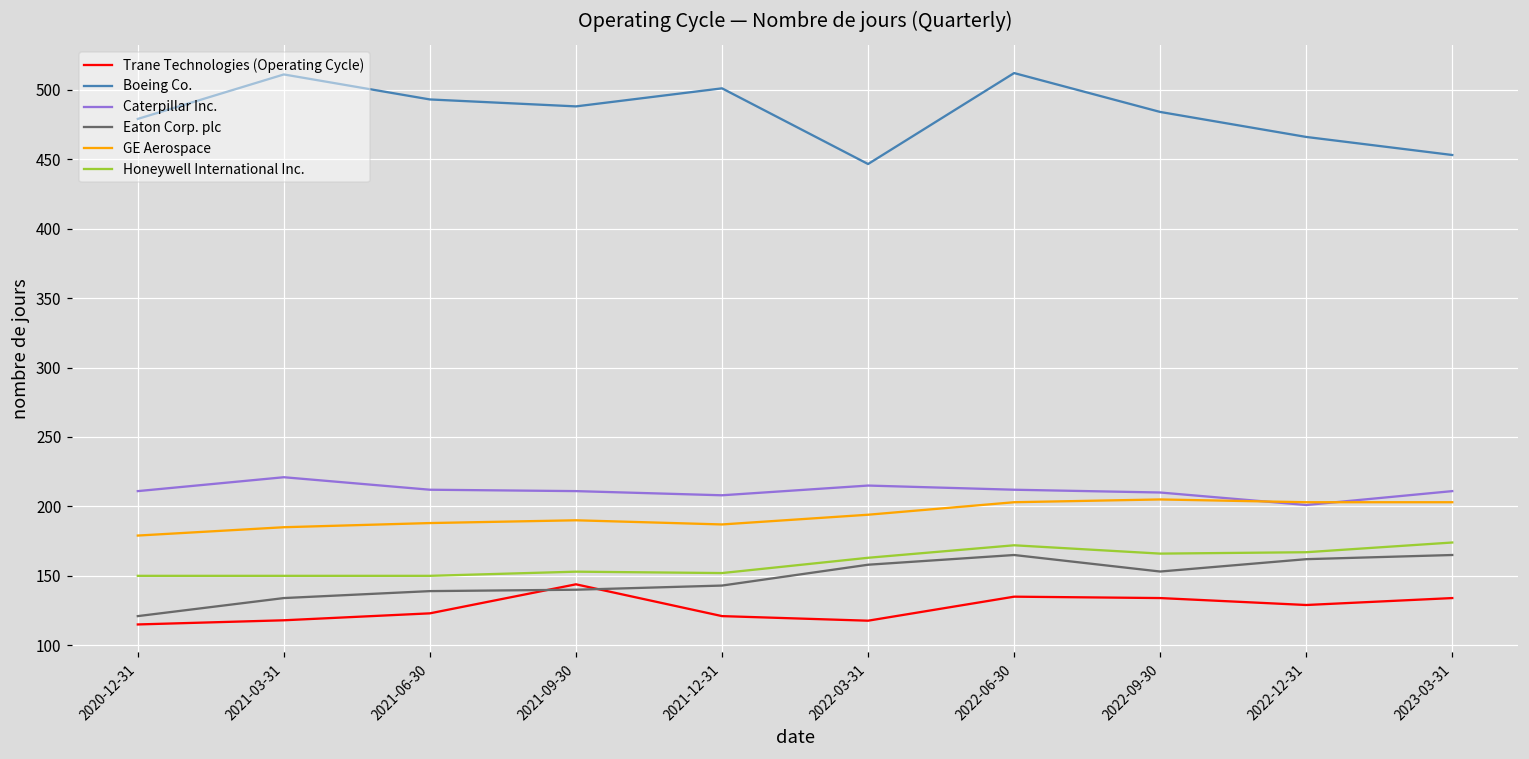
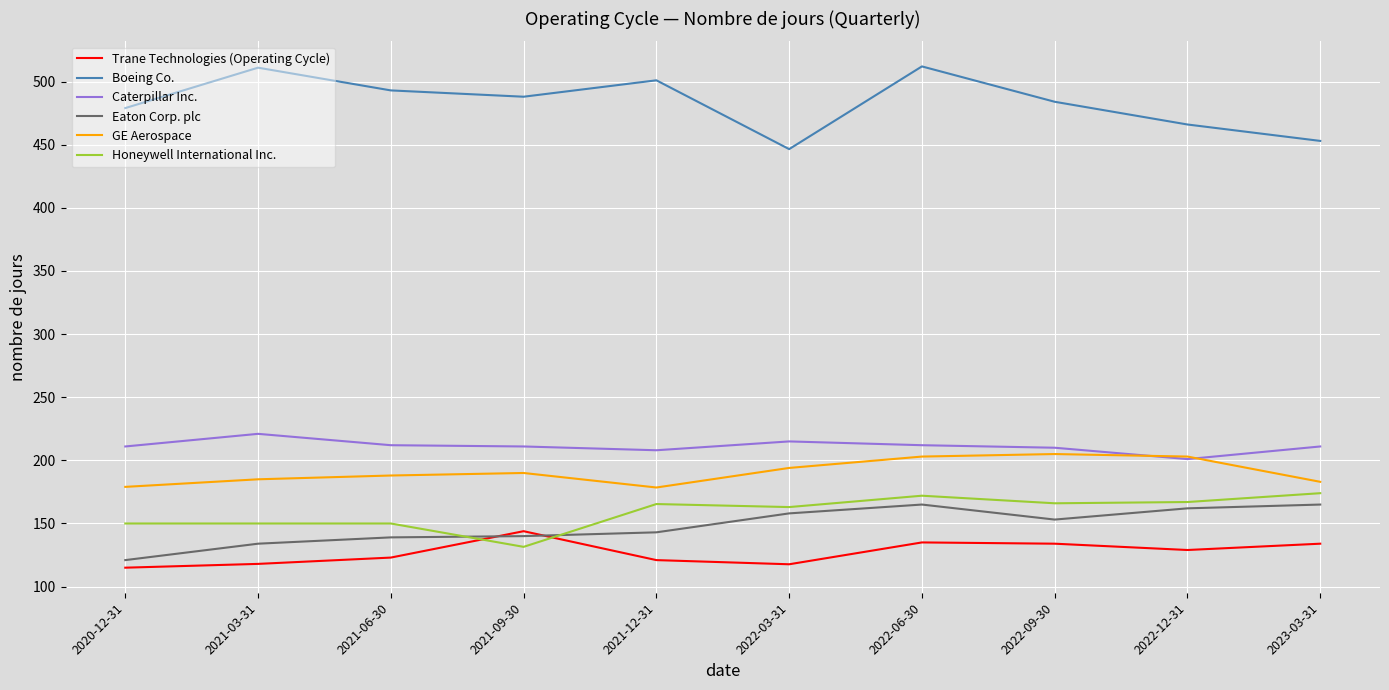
  {
    "Trane Technologies (Operating Cycle)": {
      "2020-12-31": 115,
      "2021-03-31": 118,
      "2021-06-30": 123,
      "2021-09-30": 144,
      "2021-12-31": 121,
      "2022-03-31": 118,
      "2022-06-30": 135,
      "2022-09-30": 134,
      "2022-12-31": 129,
      "2023-03-31": 134
    },
    "Boeing Co.": {
      "2021-06-30": 493,
      "2021-09-30": 488,
      "2021-12-31": 501,
      "2022-03-31": 447,
      "2022-06-30": 512,
      "2022-09-30": 484,
      "2022-12-31": 466,
      "2023-03-31": 453
    },
    "Caterpillar Inc.": {
      "2020-12-31": 211,
      "2021-03-31": 221,
      "2021-06-30": 212,
      "2021-09-30": 211,
      "2021-12-31": 208,
      "2022-03-31": 215,
      "2022-06-30": 212,
      "2022-09-30": 210,
      "2023-03-31": 211
    },
    "Eaton Corp. plc": {
      "2020-12-31": 121,
      "2021-03-31": 134,
      "2021-06-30": 139,
      "2021-09-30": 140,
      "2021-12-31": 143,
      "2022-03-31": 158,
      "2022-06-30": 165,
      "2022-09-30": 153,
      "2022-12-31": 162,
      "2023-03-31": 165
    },
    "GE Aerospace": {
      "2020-12-31": 179,
      "2021-03-31": 185,
      "2021-06-30": 188,
      "2021-09-30": 190,
-     "2021-12-31": 187,
+     "2021-12-31": 179,
      "2022-03-31": 194,
      "2022-06-30": 203,
      "2022-09-30": 205,
-     "2023-03-31": 203
+     "2023-03-31": 183
    },
    "Honeywell International Inc.": {
      "2020-12-31": 150,
      "2021-03-31": 150,
      "2021-06-30": 150,
-     "2021-09-30": 153,
-     "2021-12-31": 152,
+     "2021-09-30": 132,
+     "2021-12-31": 165,
      "2022-03-31": 163,
      "2022-06-30": 172,
      "2022-09-30": 166,
      "2022-12-31": 167,
      "2023-03-31": 174
    }
  }
